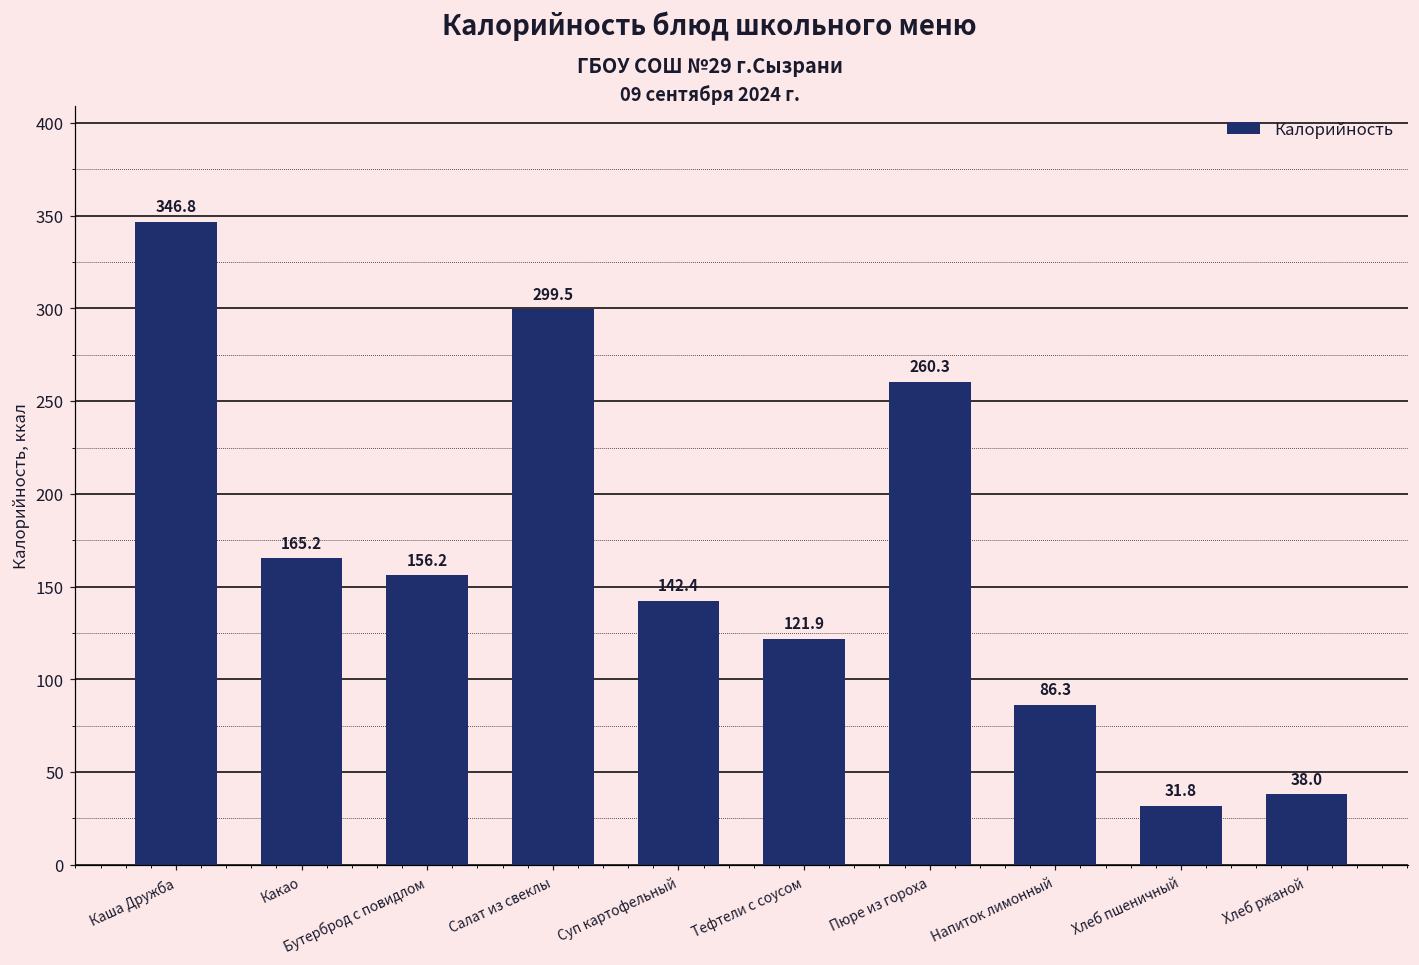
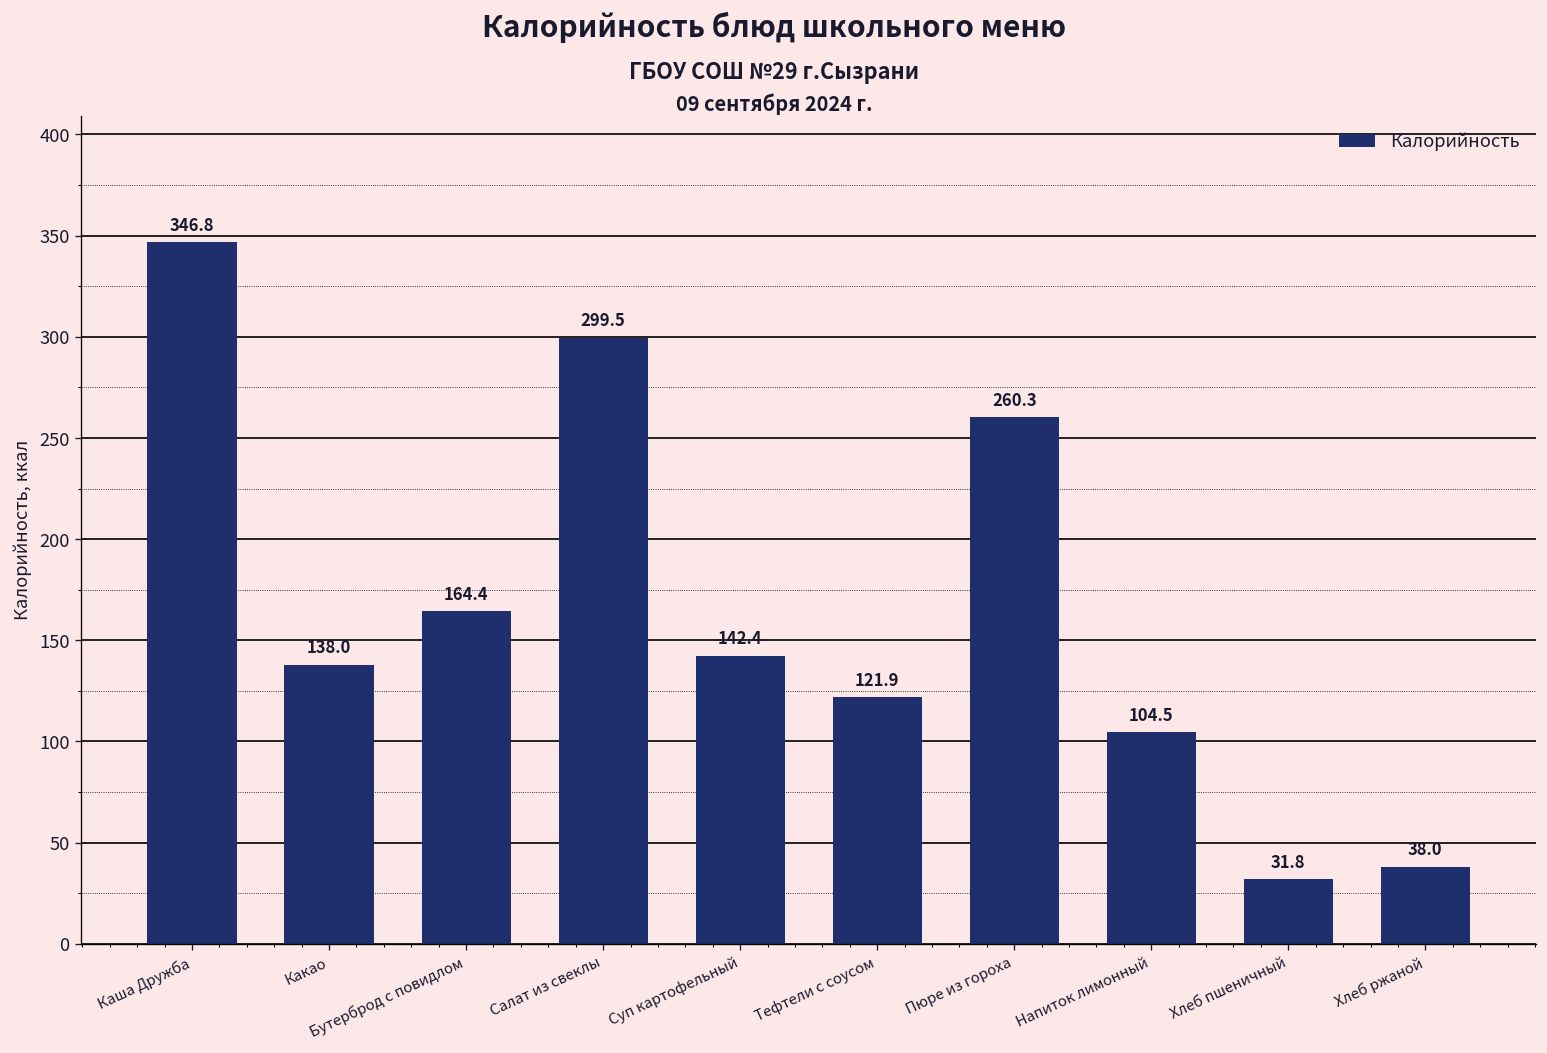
  {
    "Каша Дружба": 346.8,
-   "Какао": 165.2,
-   "Бутерброд с повидлом": 156.2,
+   "Какао": 138.0,
+   "Бутерброд с повидлом": 164.4,
    "Салат из свеклы": 299.5,
    "Суп картофельный": 142.4,
    "Тефтели с соусом": 121.9,
    "Пюре из гороха": 260.3,
-   "Напиток лимонный": 86.3,
+   "Напиток лимонный": 104.5,
    "Хлеб пшеничный": 31.8,
    "Хлеб ржаной": 38.0
  }
